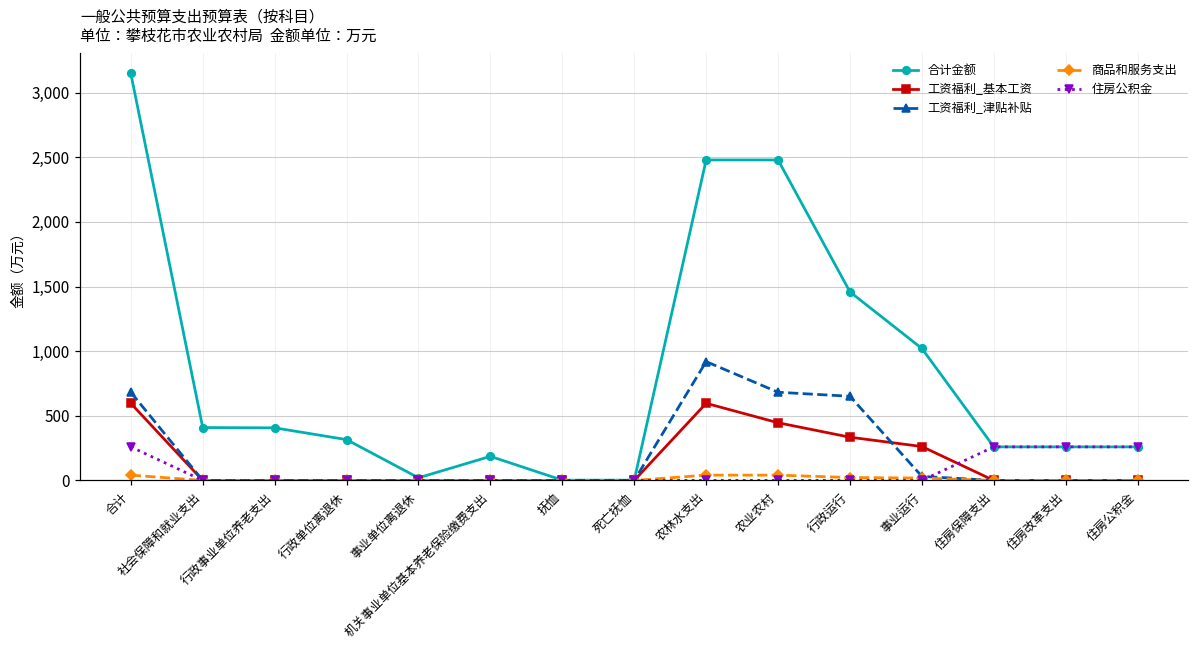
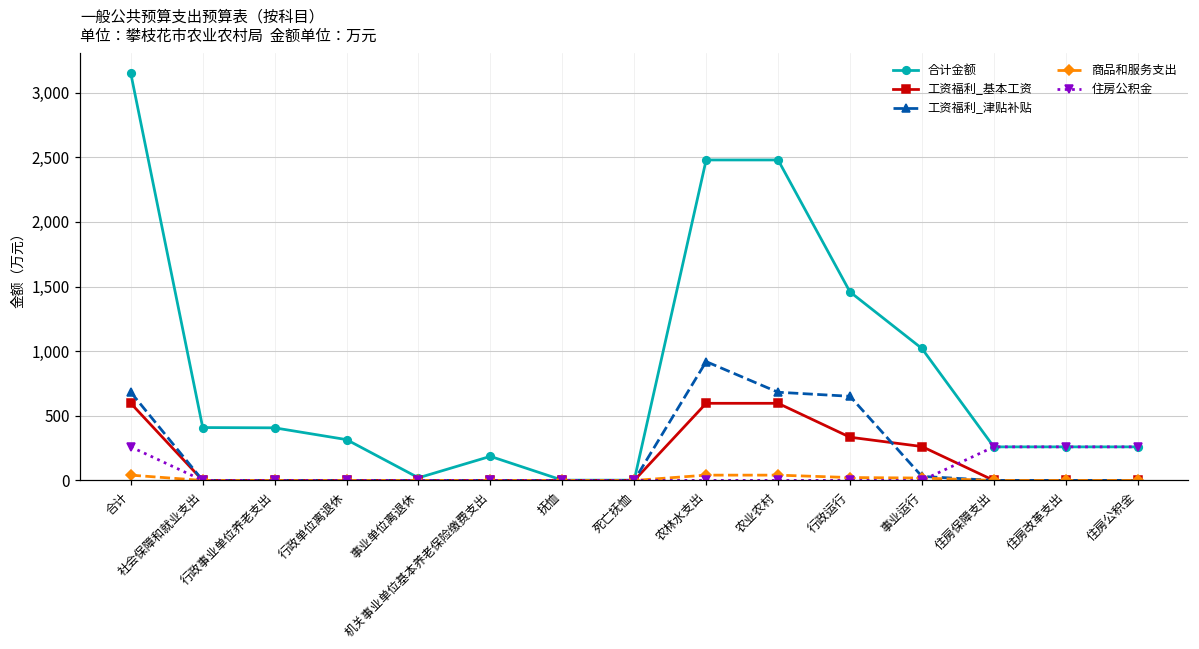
  {
    "合计金额": {
      "合计": "3,150",
      "社会保障和就业支出": "410",
      "行政事业单位养老支出": "410",
      "行政单位离退休": "320",
      "机关事业单位基本养老保险缴费支出": "190",
      "农林水支出": "2,480",
      "农业农村": "2,480",
      "行政运行": "1,460",
      "事业运行": "1,020"
    },
    "工资福利_基本工资": {
      "合计": "600",
      "农林水支出": "600",
-     "农业农村": "450",
+     "农业农村": "600",
      "行政运行": "330",
      "事业运行": "260"
    },
    "工资福利_津贴补贴": {
      "合计": "680",
      "农林水支出": "920",
      "农业农村": "680",
      "行政运行": "650"
    },
    "商品和服务支出": {
      "合计": "40",
      "农林水支出": "40",
      "农业农村": "40",
      "行政运行": "20"
    },
    "住房公积金": {
      "合计": "260",
      "农林水支出": "0",
      "农业农村": "0",
      "行政运行": "0"
    }
  }
